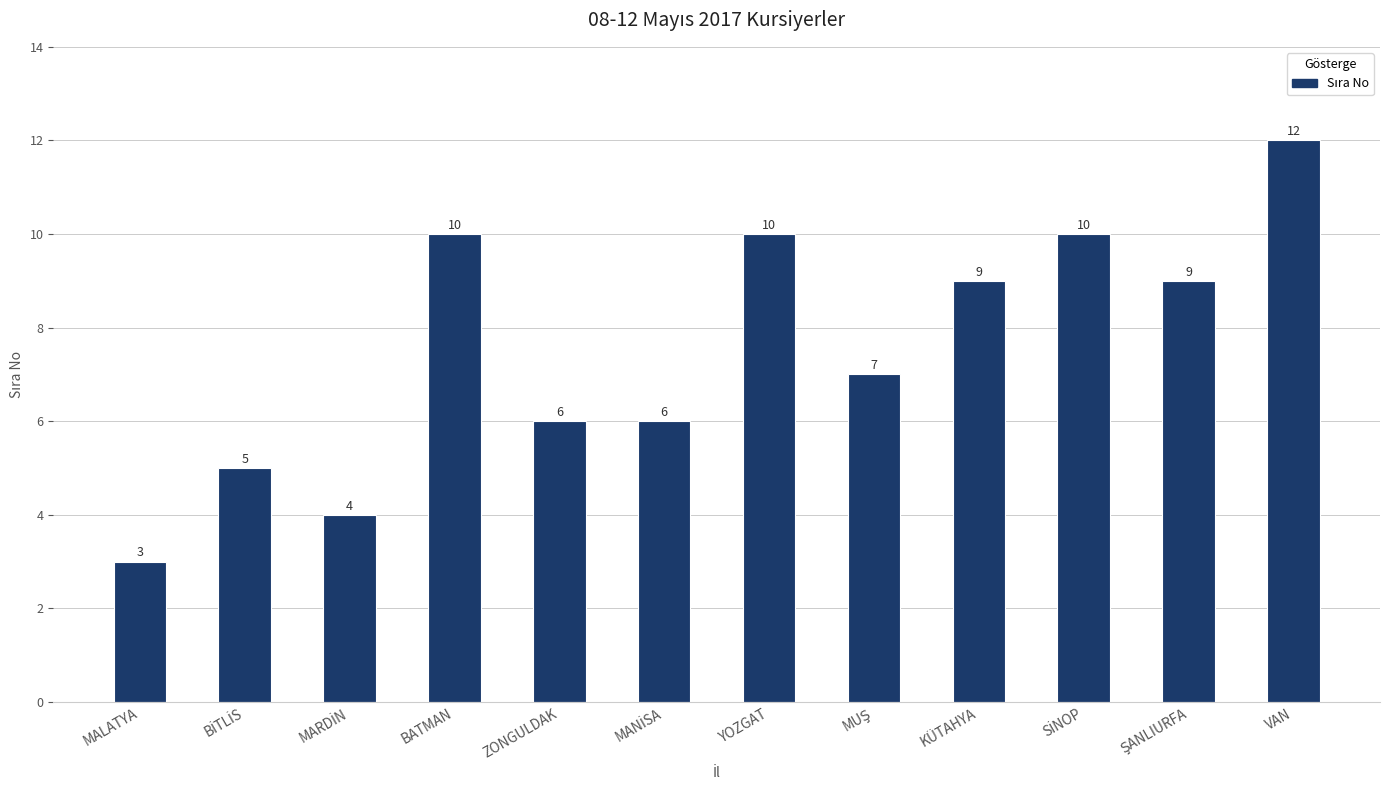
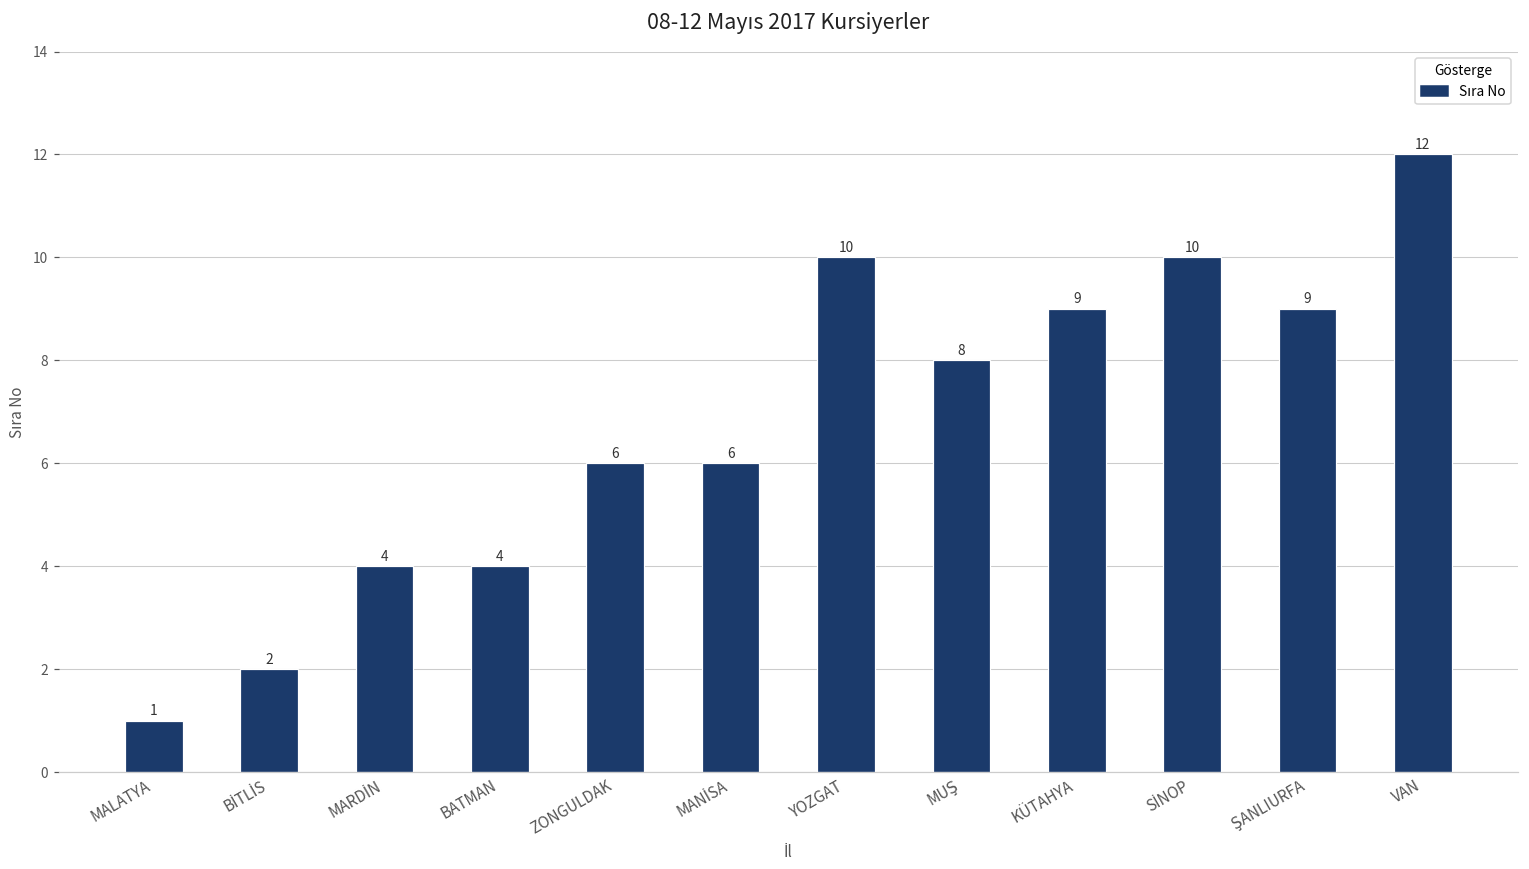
  {
-   "MALATYA": 3,
-   "BİTLİS": 5,
+   "MALATYA": 1,
+   "BİTLİS": 2,
    "MARDİN": 4,
-   "BATMAN": 10,
+   "BATMAN": 4,
    "ZONGULDAK": 6,
    "MANİSA": 6,
    "YOZGAT": 10,
-   "MUŞ": 7,
+   "MUŞ": 8,
    "KÜTAHYA": 9,
    "SİNOP": 10,
    "ŞANLIURFA": 9,
    "VAN": 12
  }
